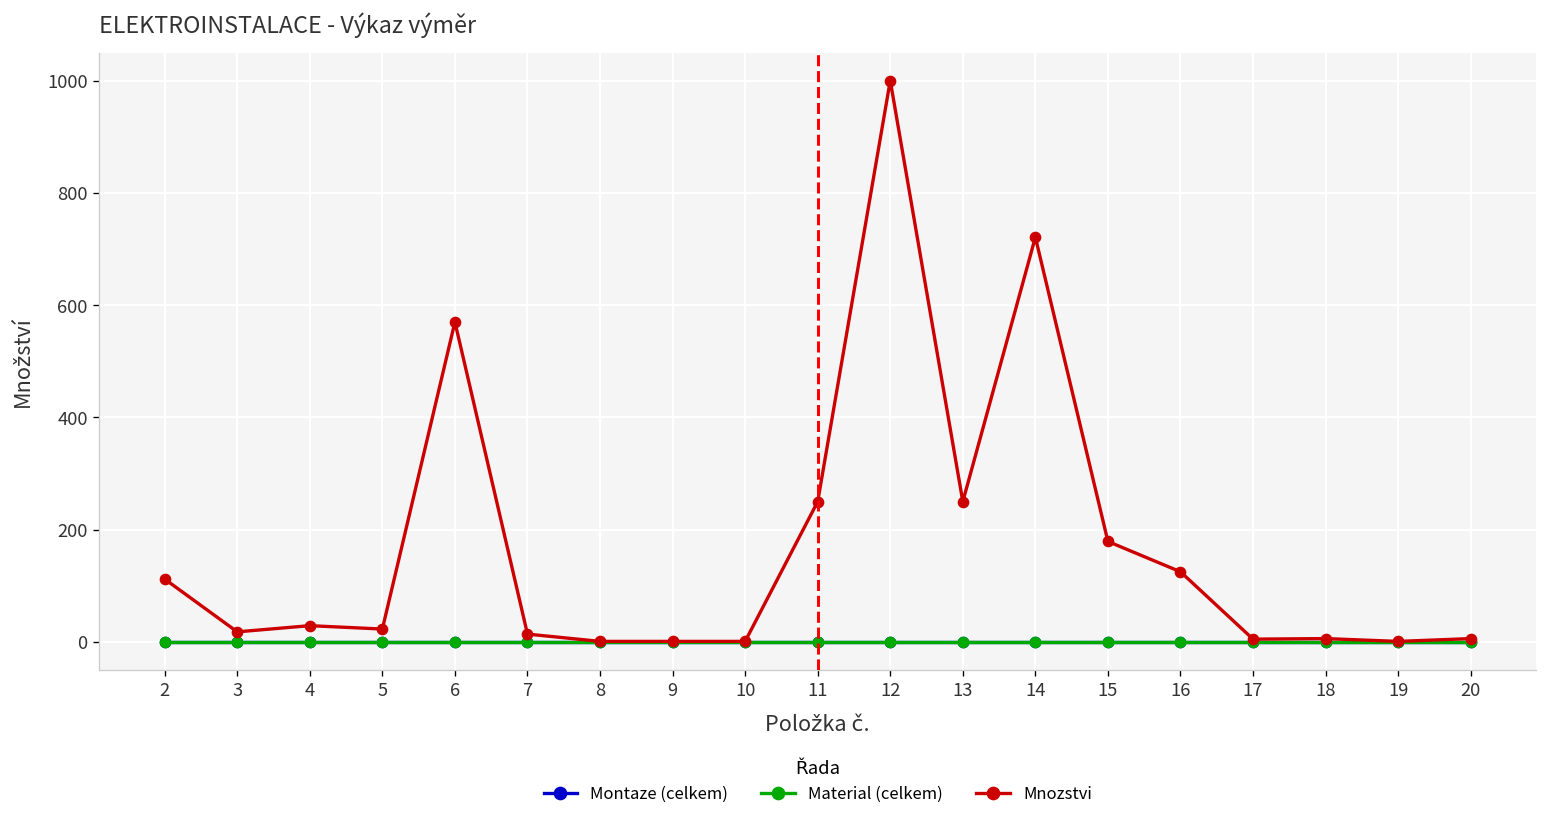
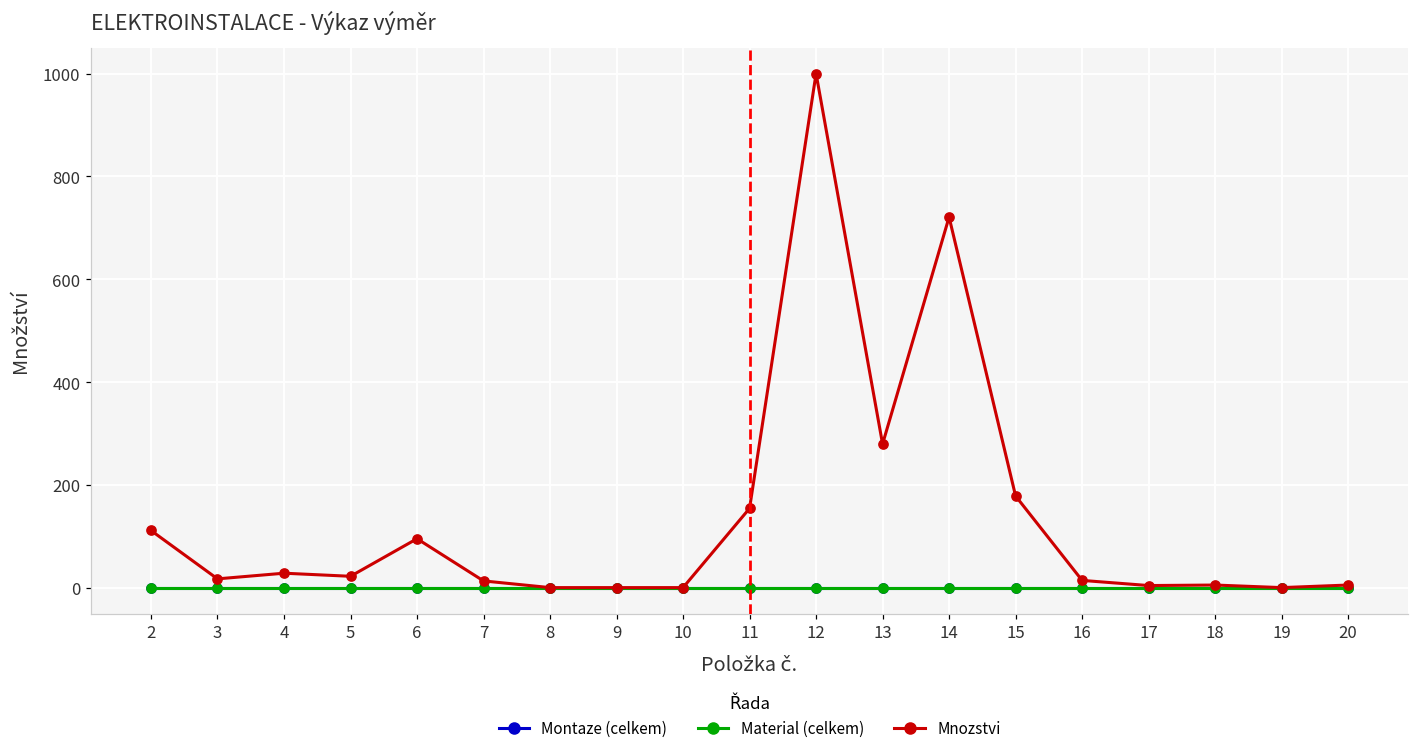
  {
    "Material (celkem)": {
      "2": 0,
      "3": 0,
      "4": 0,
      "5": 0,
      "6": 0,
      "7": 0,
      "11": 0,
      "12": 0,
      "13": 0,
      "14": 0,
      "15": 0,
      "16": 0,
      "18": 0,
      "20": 0
    },
    "Mnozstvi": {
      "2": 110,
      "3": 20,
      "4": 30,
      "5": 20,
-     "6": 570,
+     "6": 100,
      "7": 10,
-     "11": 250,
+     "11": 160,
      "12": 1000,
-     "13": 250,
+     "13": 280,
      "14": 720,
      "15": 180,
-     "16": 130,
+     "16": 20,
      "18": 10,
      "20": 10
    }
  }
